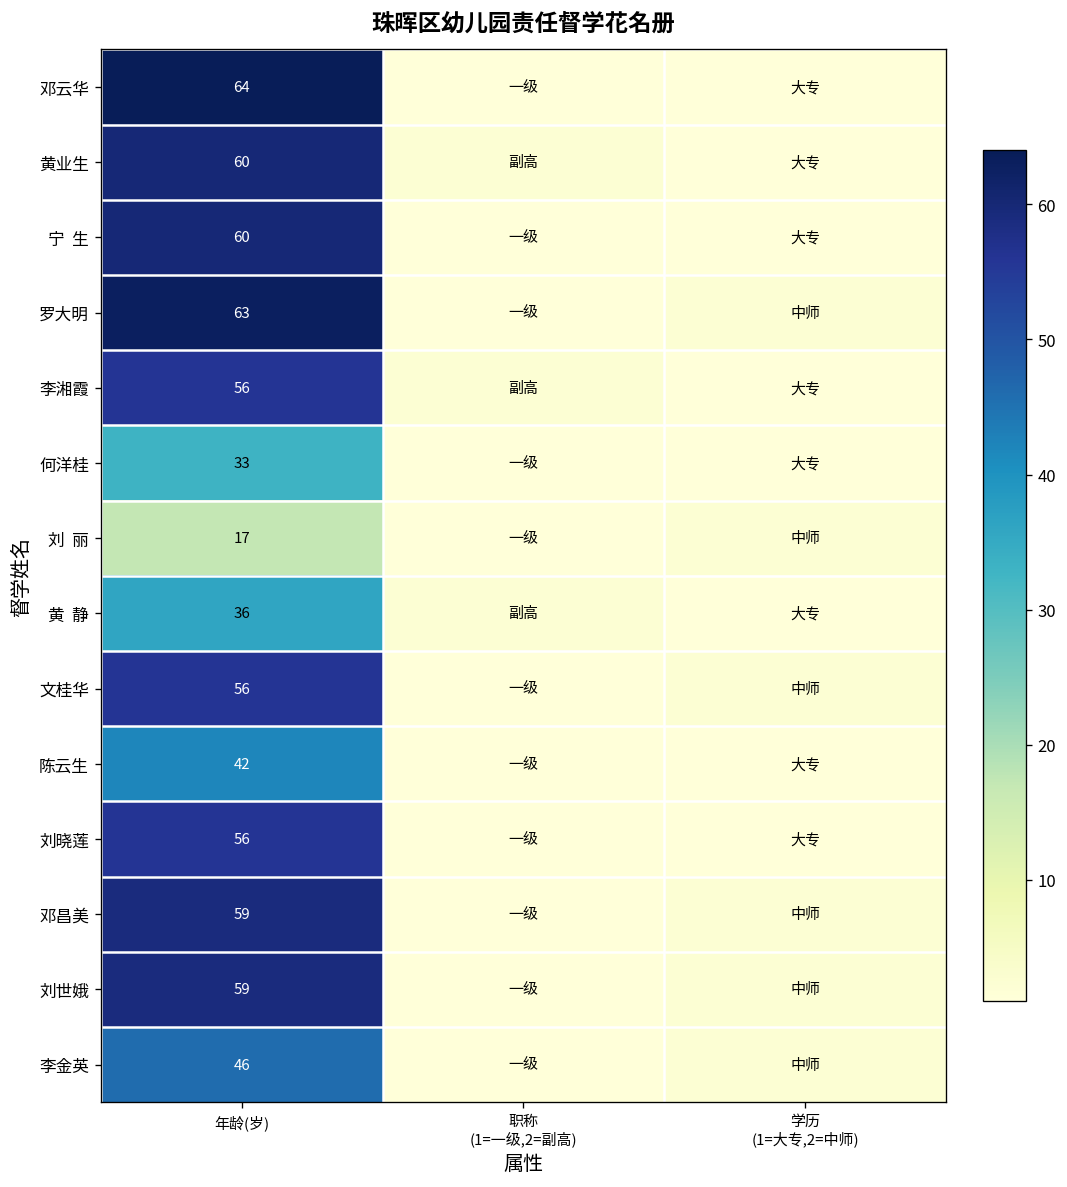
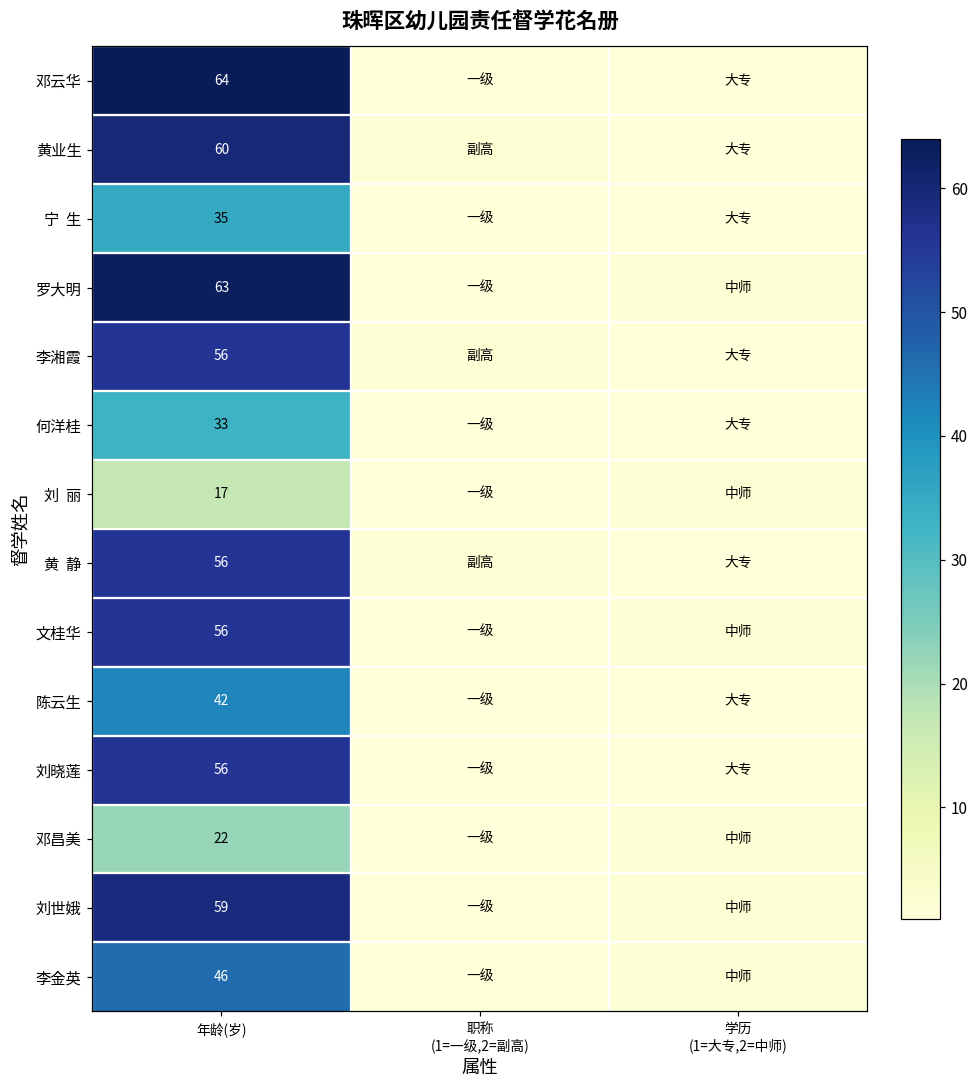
  {
    "邓云华": {
      "年龄(岁)": 64
    },
    "黄业生": {
      "年龄(岁)": 60
    },
    "宁 生": {
-     "年龄(岁)": 60
+     "年龄(岁)": 35
    },
    "罗大明": {
      "年龄(岁)": 63
    },
    "李湘霞": {
      "年龄(岁)": 56
    },
    "何洋桂": {
      "年龄(岁)": 33
    },
    "刘 丽": {
      "年龄(岁)": 17
    },
    "黄 静": {
-     "年龄(岁)": 36
+     "年龄(岁)": 56
    },
    "文桂华": {
      "年龄(岁)": 56
    },
    "陈云生": {
      "年龄(岁)": 42
    },
    "刘晓莲": {
      "年龄(岁)": 56
    },
    "邓昌美": {
-     "年龄(岁)": 59
+     "年龄(岁)": 22
    },
    "刘世娥": {
      "年龄(岁)": 59
    },
    "李金英": {
      "年龄(岁)": 46
    }
  }
